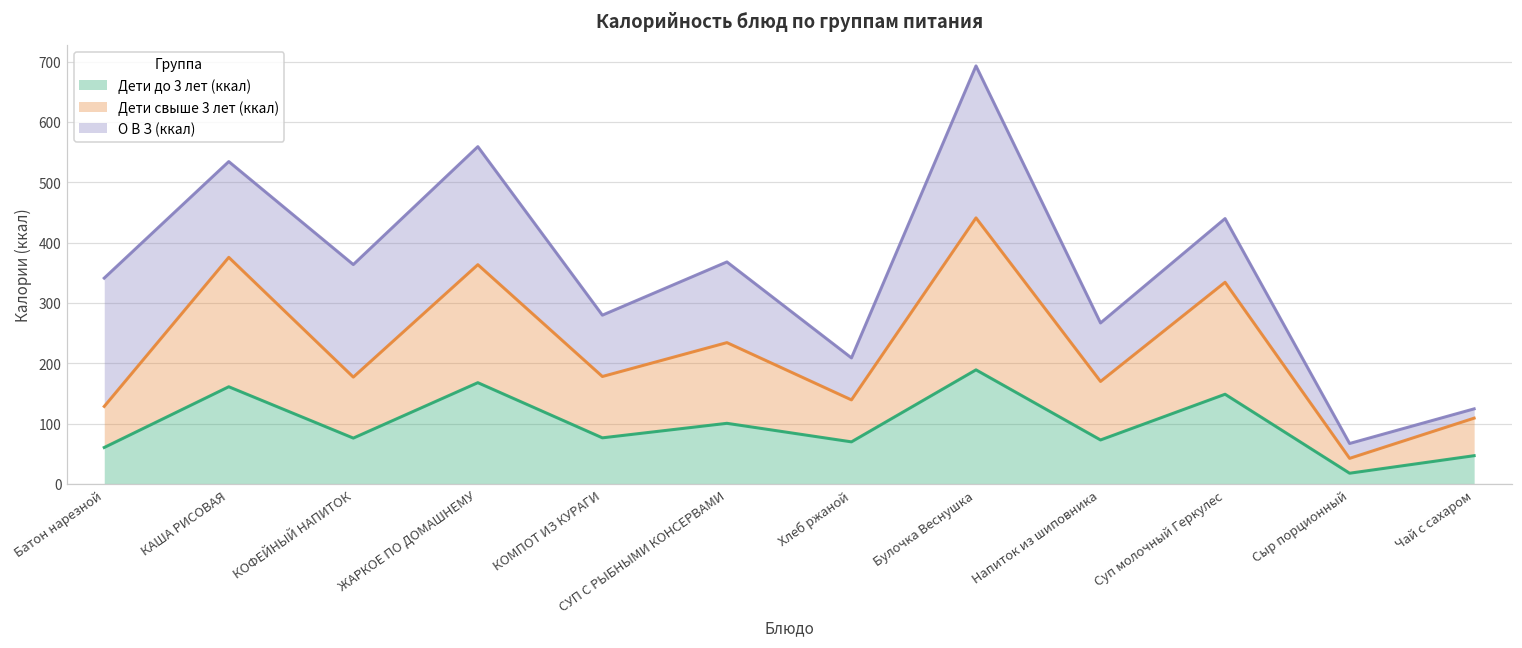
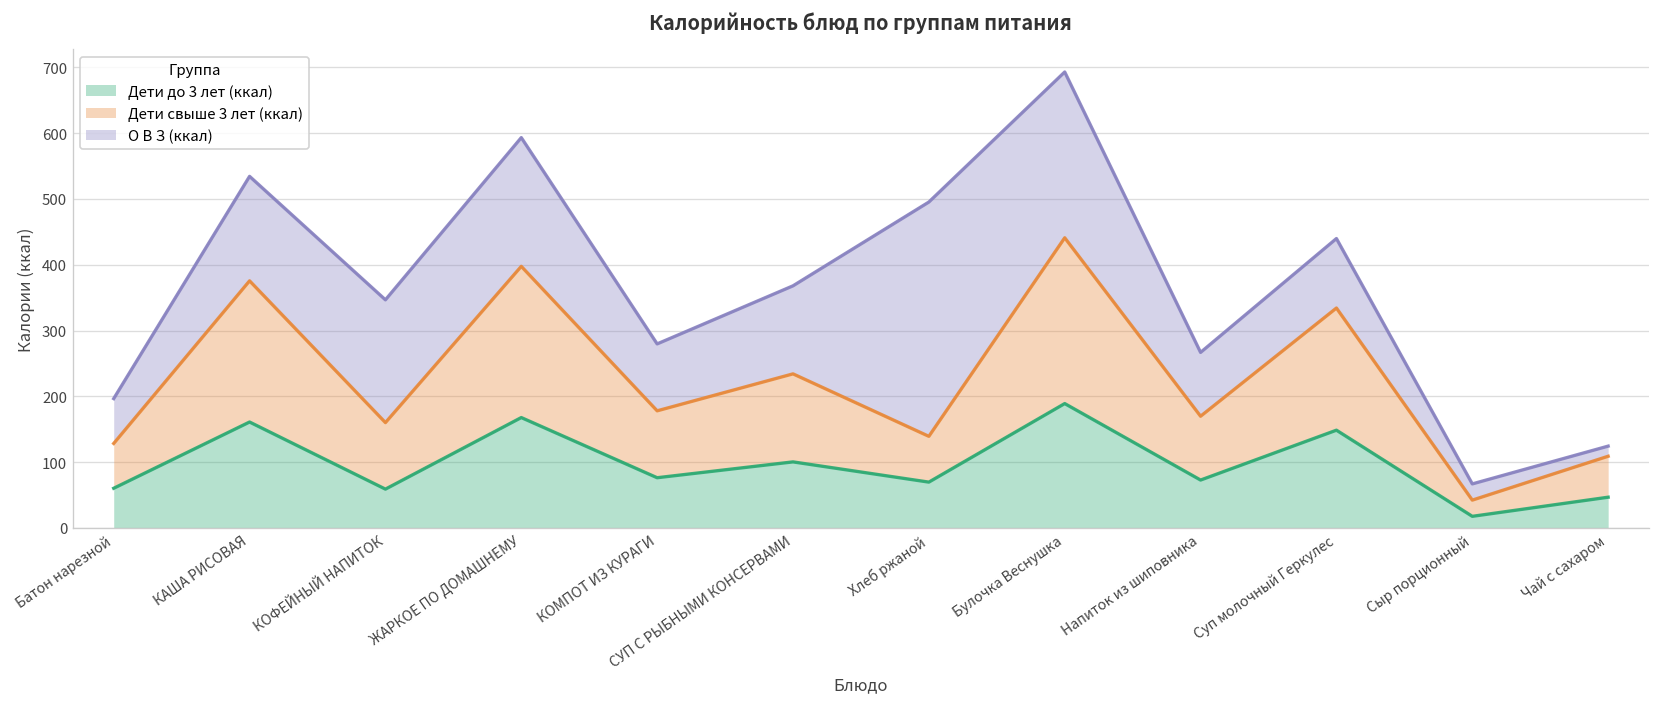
  {
    "Дети до 3 лет (ккал)": {
      "Батон нарезной": 60,
      "КАША РИСОВАЯ": 160,
-     "КОФЕЙНЫЙ НАПИТОК": 80,
+     "КОФЕЙНЫЙ НАПИТОК": 60,
      "ЖАРКОЕ ПО ДОМАШНЕМУ": 170,
      "КОМПОТ ИЗ КУРАГИ": 80,
      "СУП С РЫБНЫМИ КОНСЕРВАМИ": 100,
      "Хлеб ржаной": 70,
      "Булочка Веснушка": 190,
      "Напиток из шиповника": 70,
      "Суп молочный Геркулес": 150,
      "Сыр порционный": 20,
      "Чай с сахаром": 50
    },
    "Дети свыше 3 лет (ккал)": {
      "Батон нарезной": 70,
      "КАША РИСОВАЯ": 210,
      "КОФЕЙНЫЙ НАПИТОК": 100,
-     "ЖАРКОЕ ПО ДОМАШНЕМУ": 200,
+     "ЖАРКОЕ ПО ДОМАШНЕМУ": 230,
      "КОМПОТ ИЗ КУРАГИ": 100,
      "СУП С РЫБНЫМИ КОНСЕРВАМИ": 130,
      "Хлеб ржаной": 70,
      "Булочка Веснушка": 250,
      "Напиток из шиповника": 100,
      "Суп молочный Геркулес": 190,
      "Сыр порционный": 20,
      "Чай с сахаром": 60
    },
    "О В З (ккал)": {
-     "Батон нарезной": 210,
+     "Батон нарезной": 70,
      "КАША РИСОВАЯ": 160,
      "КОФЕЙНЫЙ НАПИТОК": 190,
      "ЖАРКОЕ ПО ДОМАШНЕМУ": 200,
      "КОМПОТ ИЗ КУРАГИ": 100,
      "СУП С РЫБНЫМИ КОНСЕРВАМИ": 130,
-     "Хлеб ржаной": 70,
+     "Хлеб ржаной": 360,
      "Булочка Веснушка": 250,
      "Напиток из шиповника": 100,
      "Суп молочный Геркулес": 110,
      "Сыр порционный": 20,
      "Чай с сахаром": 20
    }
  }
